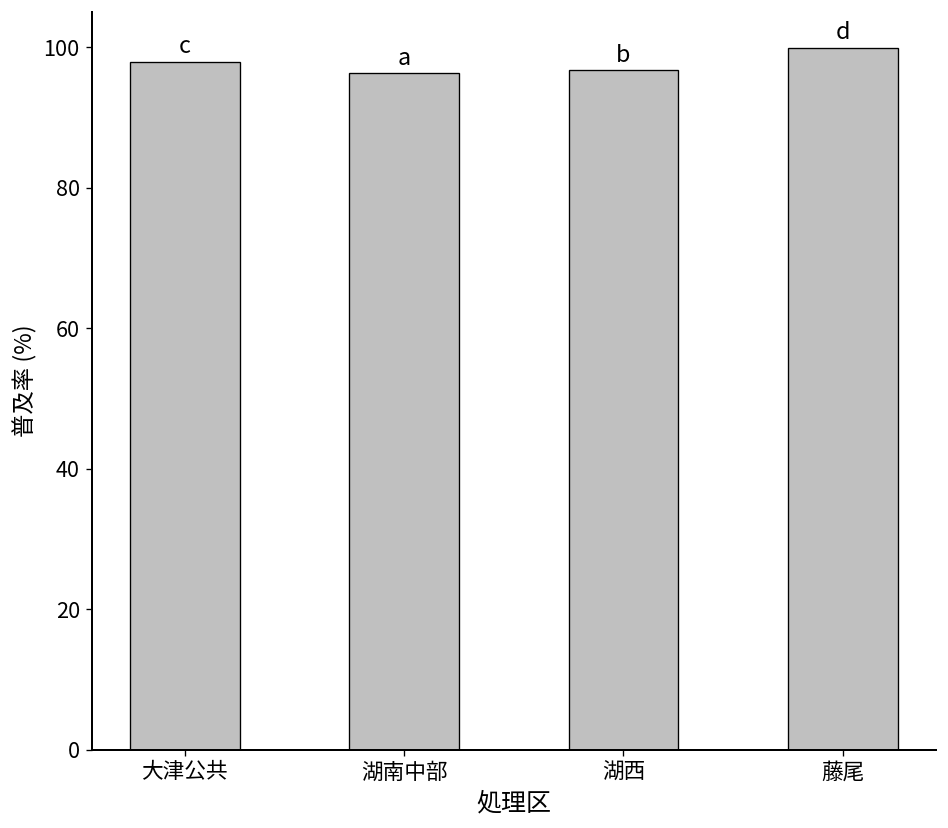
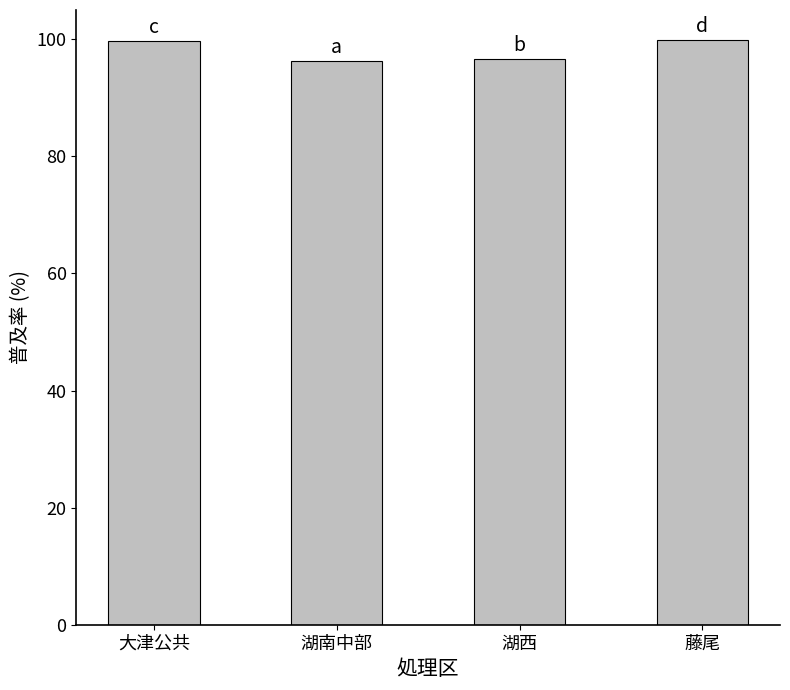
  {
-   "大津公共": 98,
+   "大津公共": 100,
    "湖南中部": 96,
    "湖西": 97,
    "藤尾": 100
  }
